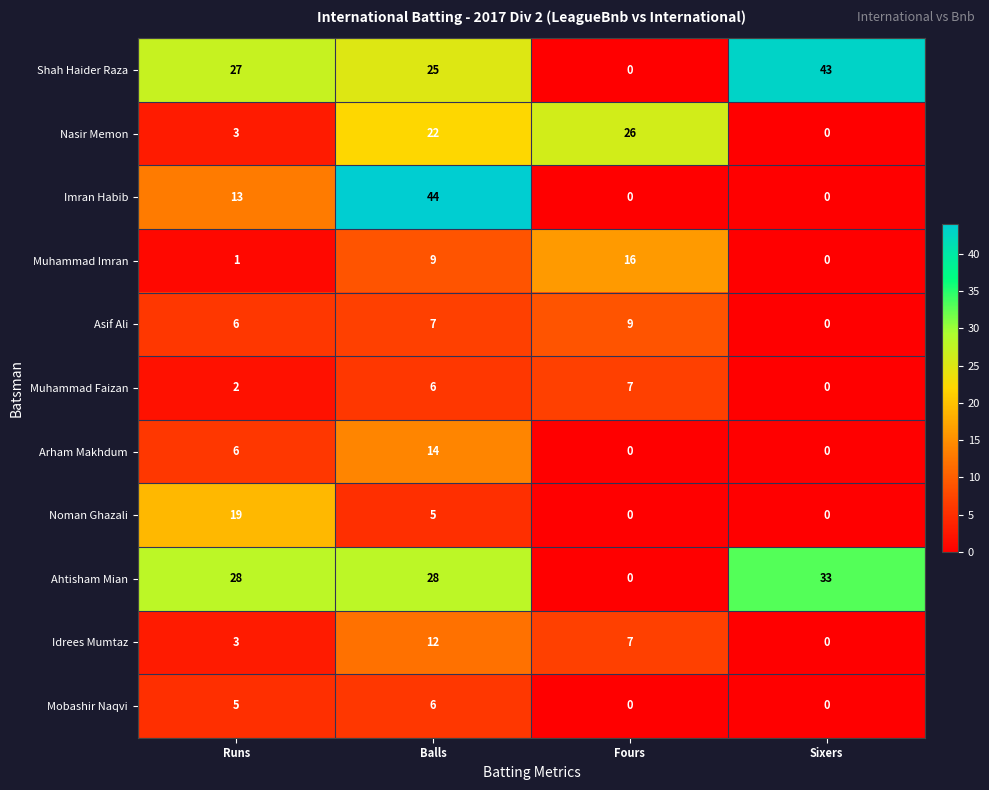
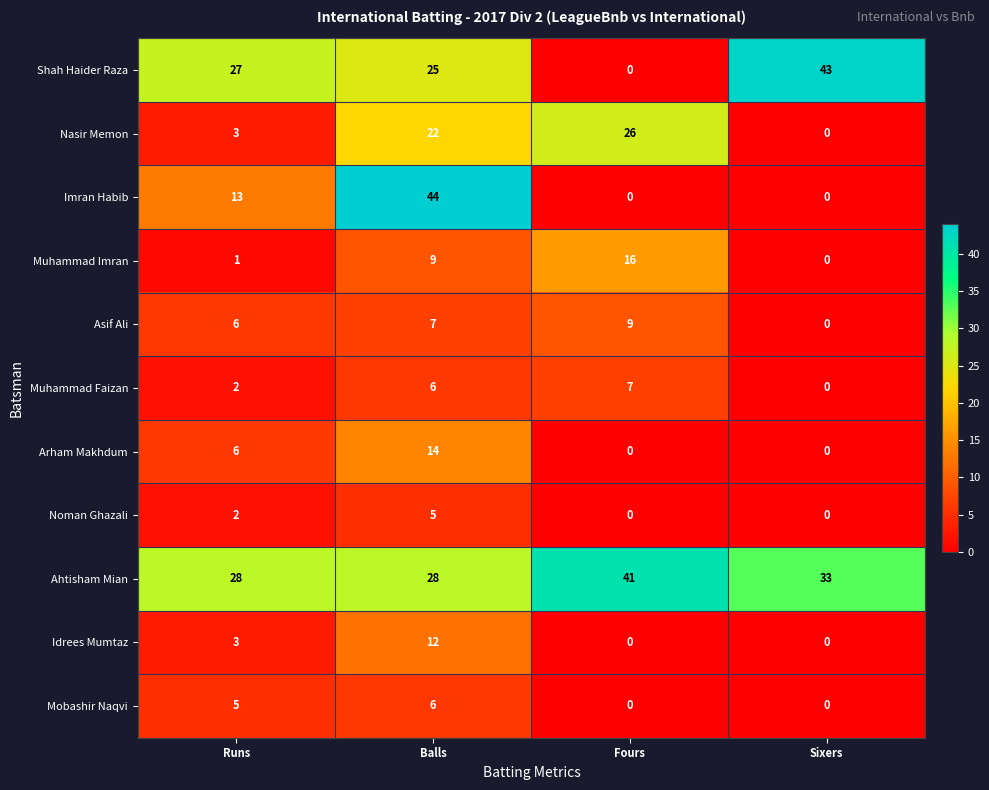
  {
    "Shah Haider Raza": {
      "Runs": 27,
      "Balls": 25,
      "Fours": 0,
      "Sixers": 43
    },
    "Nasir Memon": {
      "Runs": 3,
      "Balls": 22,
      "Fours": 26,
      "Sixers": 0
    },
    "Imran Habib": {
      "Runs": 13,
      "Balls": 44,
      "Fours": 0,
      "Sixers": 0
    },
    "Muhammad Imran": {
      "Runs": 1,
      "Balls": 9,
      "Fours": 16,
      "Sixers": 0
    },
    "Asif Ali": {
      "Runs": 6,
      "Balls": 7,
      "Fours": 9,
      "Sixers": 0
    },
    "Muhammad Faizan": {
      "Runs": 2,
      "Balls": 6,
      "Fours": 7,
      "Sixers": 0
    },
    "Arham Makhdum": {
      "Runs": 6,
      "Balls": 14,
      "Fours": 0,
      "Sixers": 0
    },
    "Noman Ghazali": {
-     "Runs": 19,
+     "Runs": 2,
      "Balls": 5,
      "Fours": 0,
      "Sixers": 0
    },
    "Ahtisham Mian": {
      "Runs": 28,
      "Balls": 28,
-     "Fours": 0,
+     "Fours": 41,
      "Sixers": 33
    },
    "Idrees Mumtaz": {
      "Runs": 3,
      "Balls": 12,
-     "Fours": 7,
+     "Fours": 0,
      "Sixers": 0
    },
    "Mobashir Naqvi": {
      "Runs": 5,
      "Balls": 6,
      "Fours": 0,
      "Sixers": 0
    }
  }
